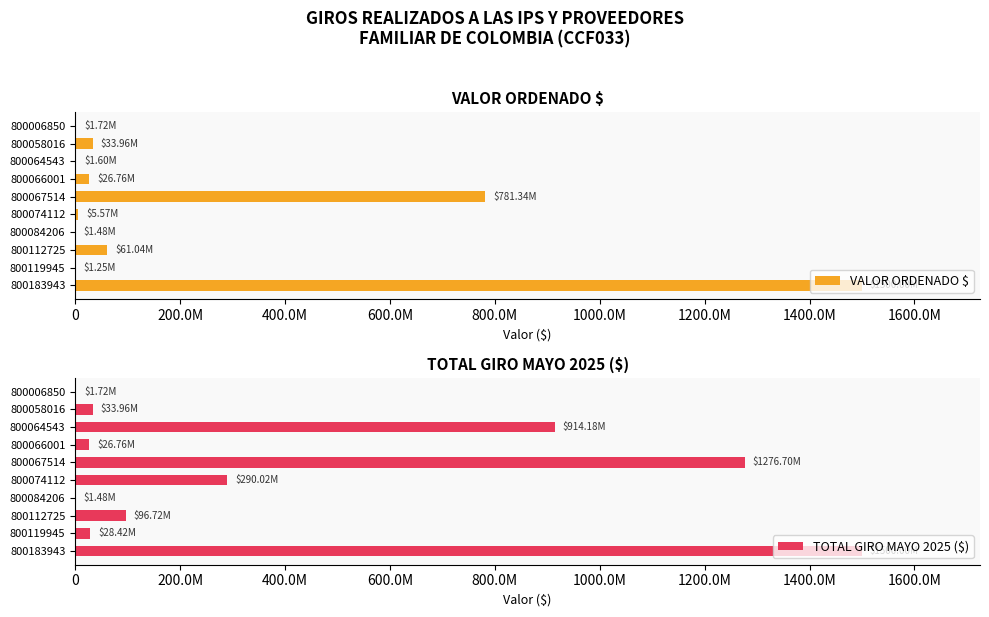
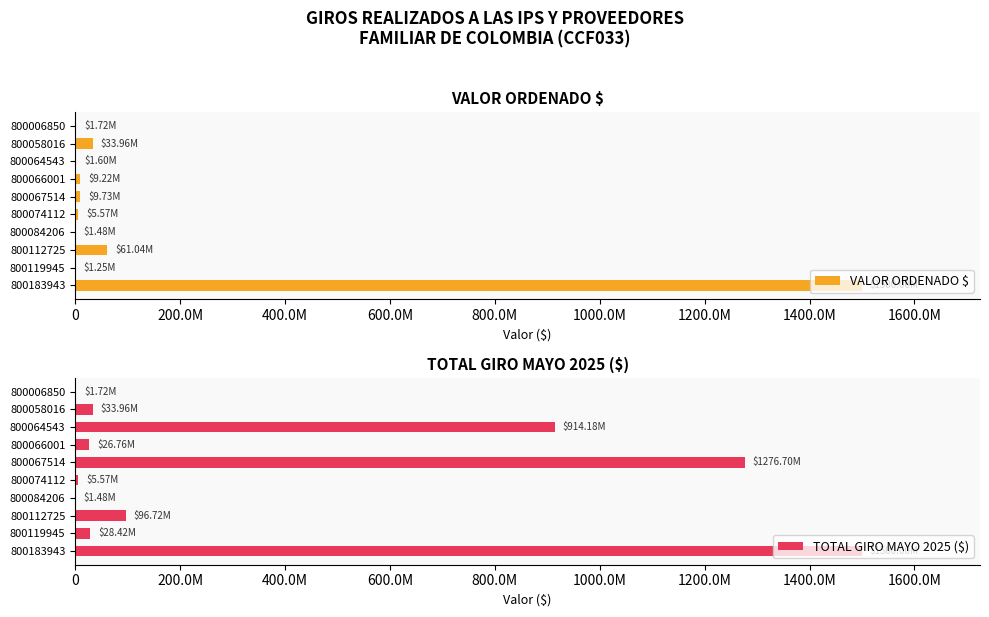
  {
    "VALOR ORDENADO $": {
      "800006850": "$1.72M",
      "800058016": "$33.96M",
      "800064543": "$1.60M",
-     "800066001": "$26.76M",
-     "800067514": "$781.34M",
+     "800066001": "$9.22M",
+     "800067514": "$9.73M",
      "800074112": "$5.57M",
      "800084206": "$1.48M",
      "800112725": "$61.04M",
      "800119945": "$1.25M"
    },
    "TOTAL GIRO MAYO 2025 ($)": {
      "800006850": "$1.72M",
      "800058016": "$33.96M",
      "800064543": "$914.18M",
      "800066001": "$26.76M",
      "800067514": "$1276.70M",
-     "800074112": "$290.02M",
+     "800074112": "$5.57M",
      "800084206": "$1.48M",
      "800112725": "$96.72M",
      "800119945": "$28.42M"
    }
  }
